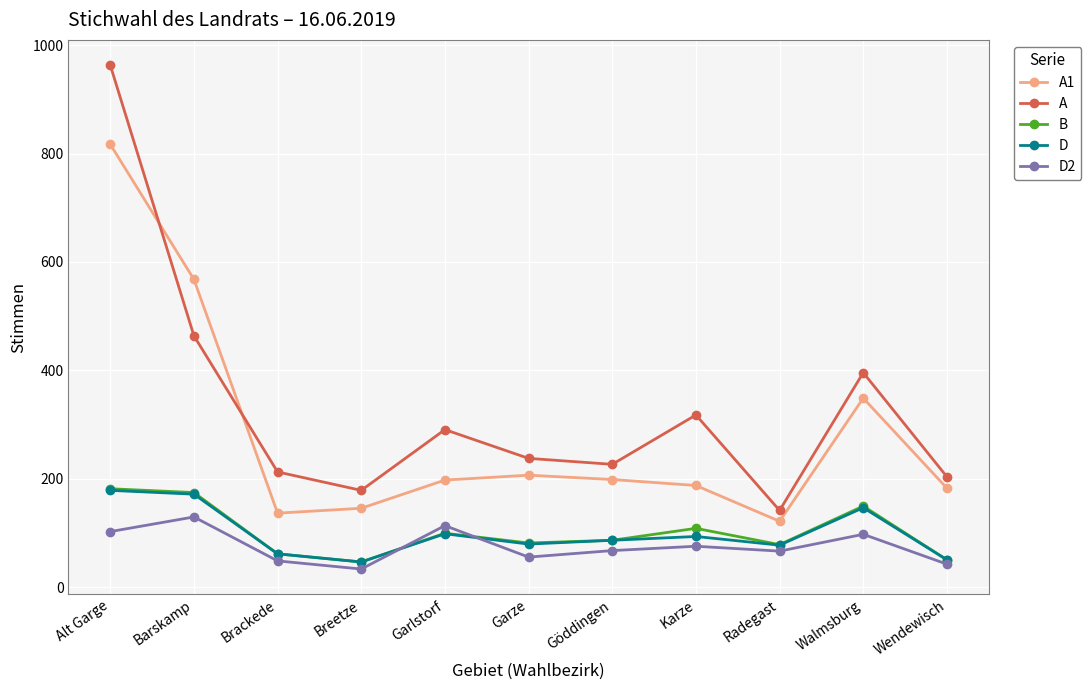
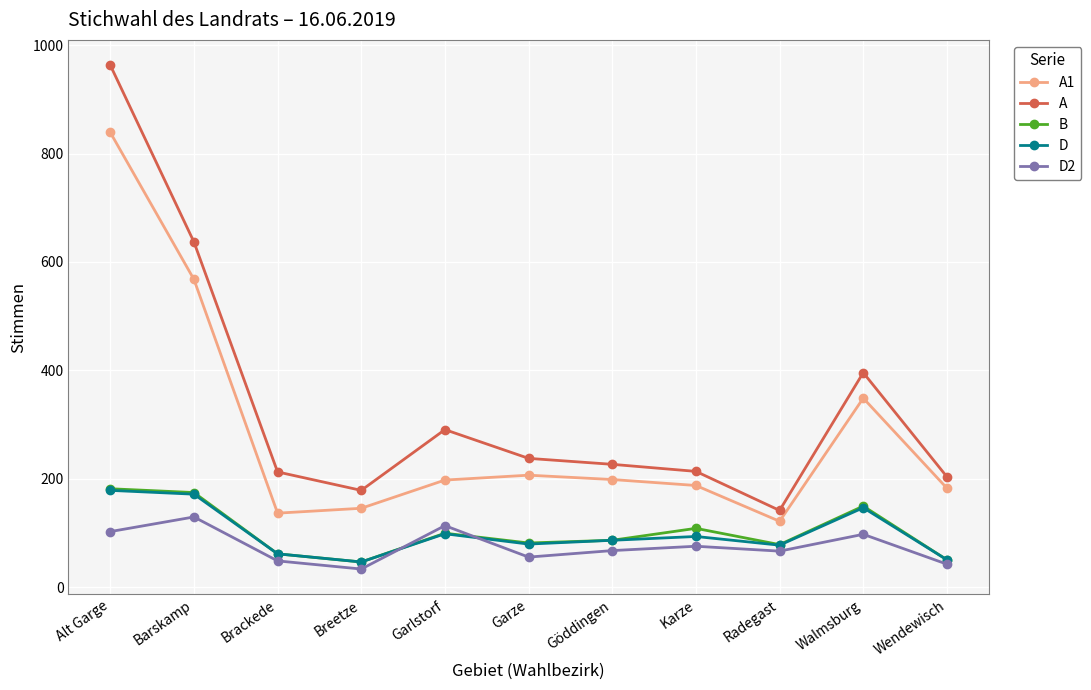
  {
    "A1": {
-     "Alt Garge": 820,
+     "Alt Garge": 840,
      "Barskamp": 570,
      "Brackede": 140,
      "Breetze": 150,
      "Garlstorf": 200,
      "Garze": 210,
      "Göddingen": 200,
      "Karze": 190,
      "Radegast": 120,
      "Walmsburg": 350,
      "Wendewisch": 180
    },
    "A": {
      "Alt Garge": 960,
-     "Barskamp": 460,
+     "Barskamp": 640,
      "Brackede": 210,
      "Breetze": 180,
      "Garlstorf": 290,
      "Garze": 240,
      "Göddingen": 230,
-     "Karze": 320,
+     "Karze": 210,
      "Radegast": 140,
      "Walmsburg": 400,
      "Wendewisch": 200
    },
    "B": {
      "Karze": 110
    },
    "D": {
      "Karze": 90
    },
    "D2": {
      "Alt Garge": 100,
      "Barskamp": 130,
      "Brackede": 50,
      "Breetze": 30,
      "Garlstorf": 110,
      "Garze": 60,
      "Göddingen": 70,
      "Karze": 80,
      "Radegast": 70,
      "Walmsburg": 100,
      "Wendewisch": 40
    }
  }
